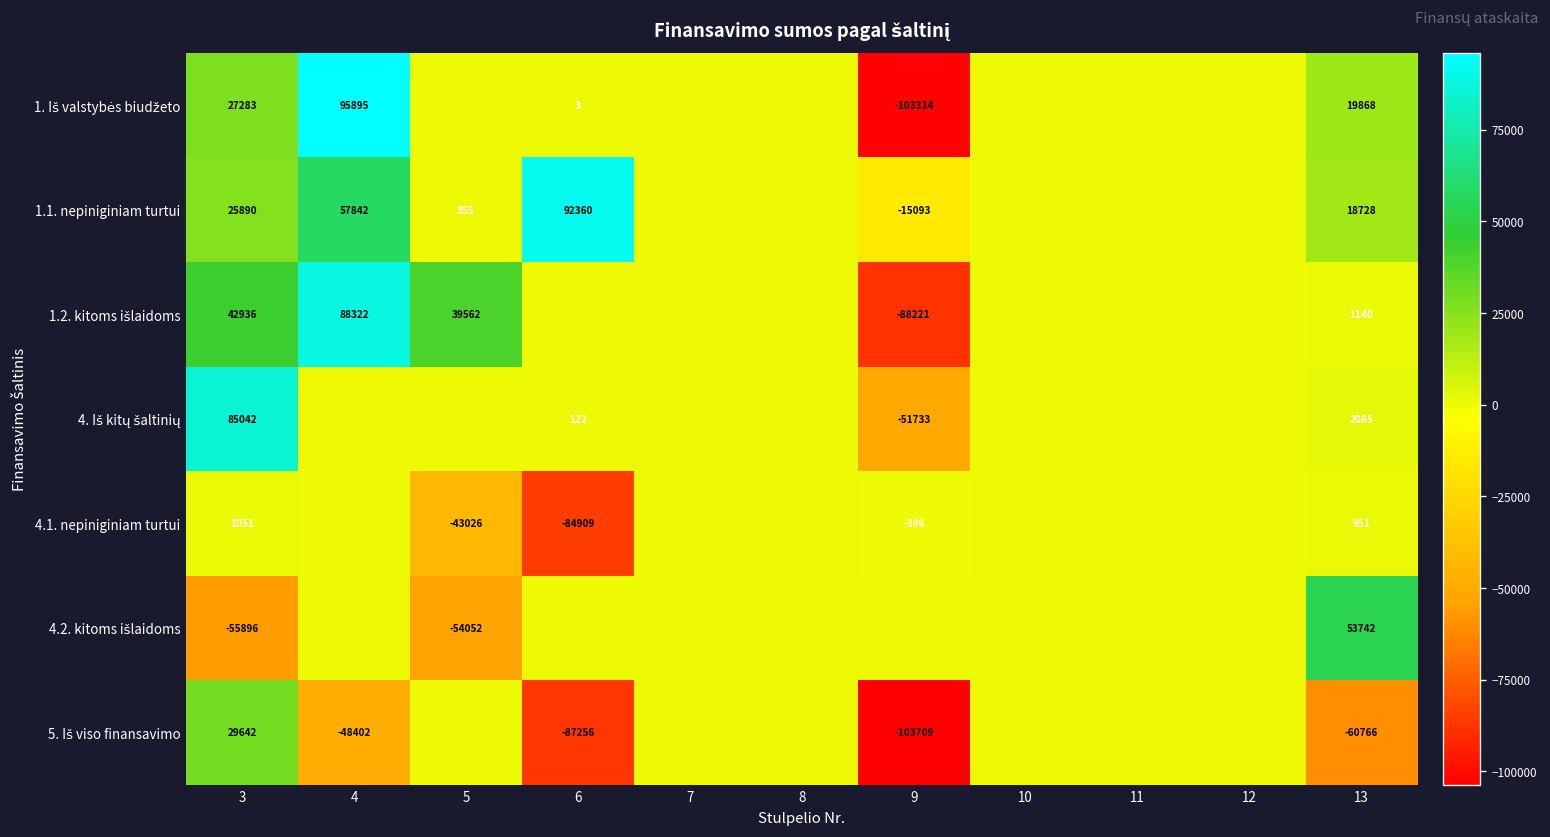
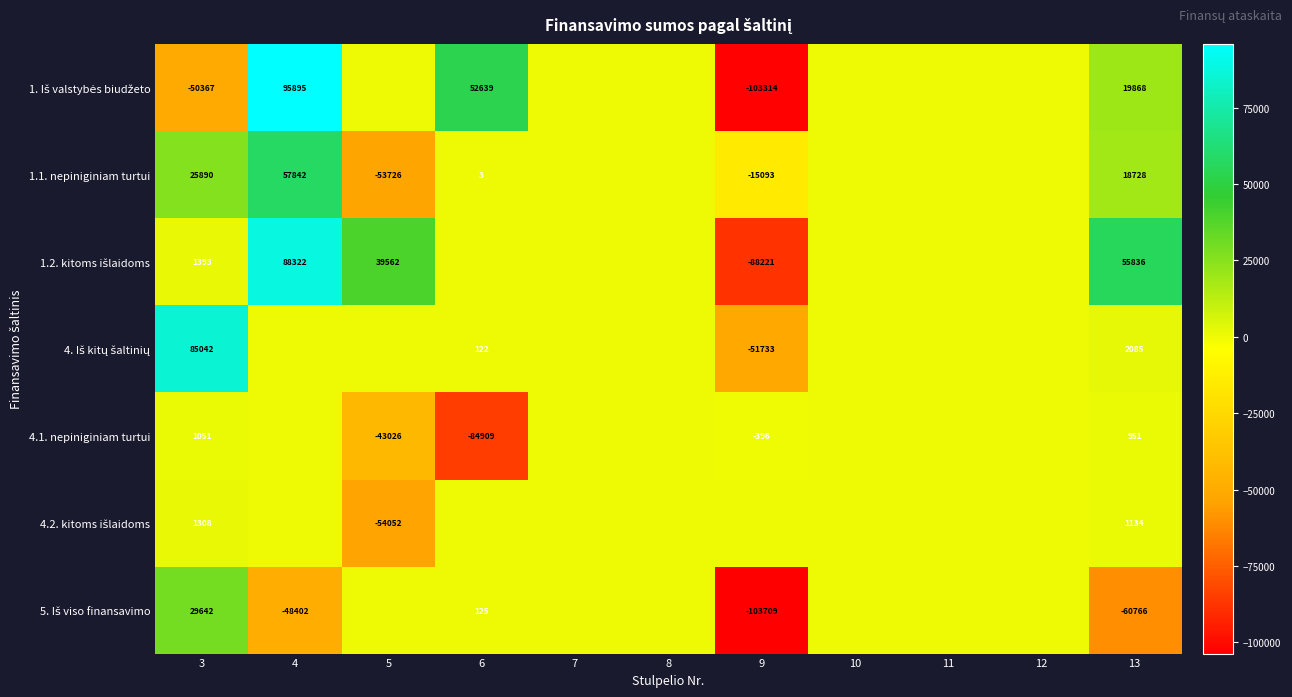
  {
    "1. Iš valstybės biudžeto": {
-     "3": 27283,
+     "3": -50367,
      "4": 95895,
-     "6": 3,
+     "6": 52639,
      "9": -103314,
      "13": 19868
    },
    "1.1. nepiniginiam turtui": {
      "3": 25890,
      "4": 57842,
-     "5": 355,
-     "6": 92360,
+     "5": -53726,
+     "6": 3,
      "9": -15093,
      "13": 18728
    },
    "1.2. kitoms išlaidoms": {
-     "3": 42936,
+     "3": 1393,
      "4": 88322,
      "5": 39562,
      "9": -88221,
-     "13": 1140
+     "13": 55836
    },
    "4. Iš kitų šaltinių": {
      "3": 85042,
      "6": 122,
      "9": -51733,
      "13": 2085
    },
    "4.1. nepiniginiam turtui": {
      "3": 1051,
      "5": -43026,
      "6": -84909,
      "9": -396,
      "13": 951
    },
    "4.2. kitoms išlaidoms": {
-     "3": -55896,
+     "3": 1308,
      "5": -54052,
-     "13": 53742
+     "13": 1134
    },
    "5. Iš viso finansavimo": {
      "3": 29642,
      "4": -48402,
-     "6": -87256,
+     "6": 125,
      "9": -103709,
      "13": -60766
    }
  }
